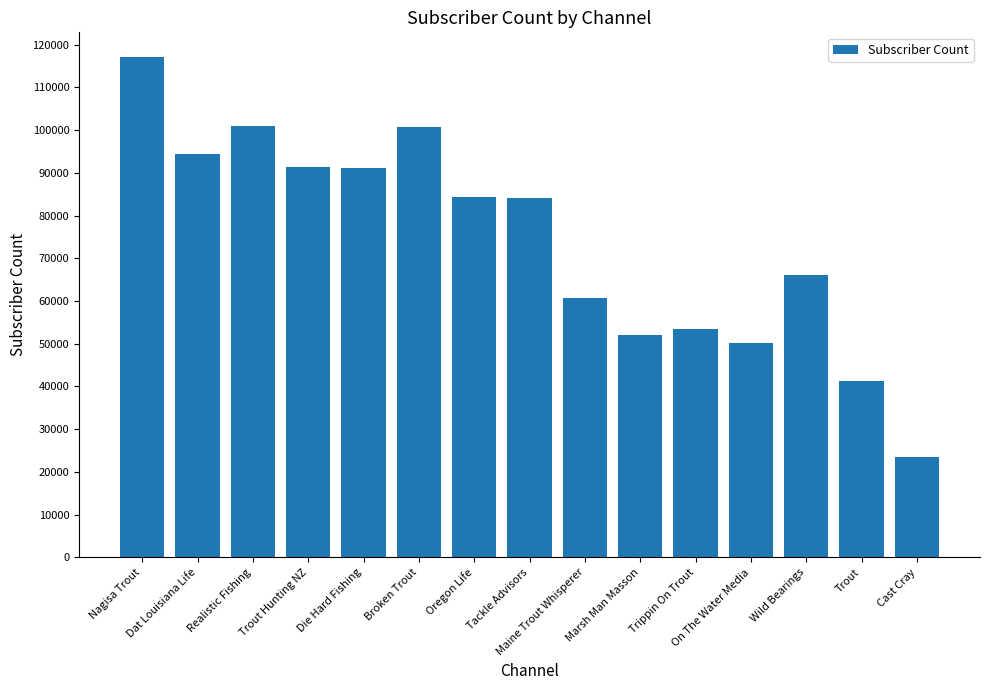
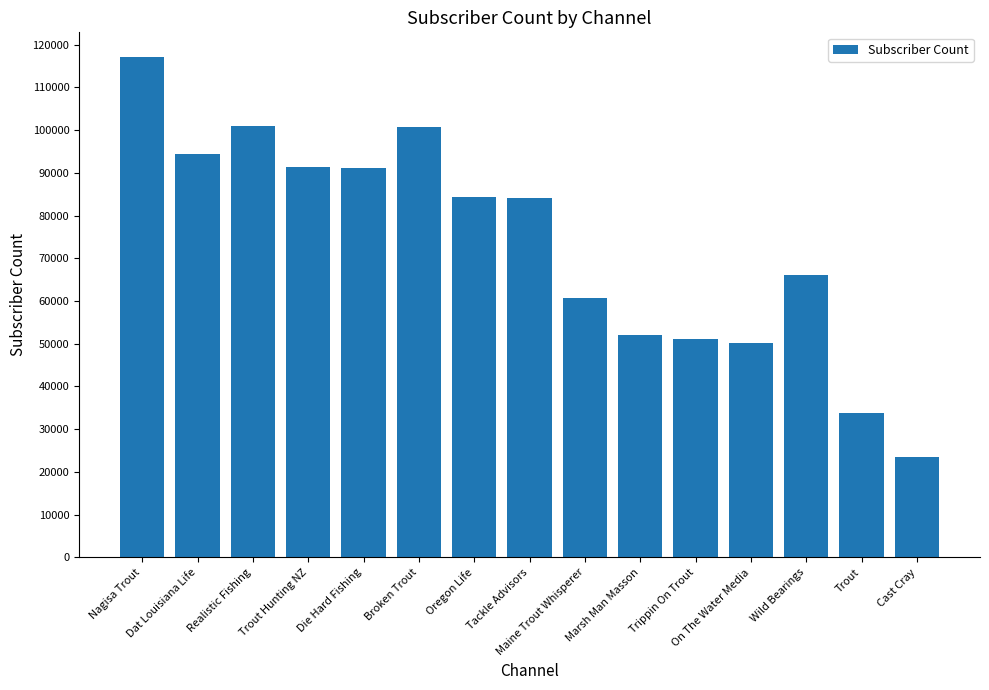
  {
    "Nagisa Trout": 117000,
    "Dat Louisiana Life": 94000,
    "Realistic Fishing": 101000,
    "Trout Hunting NZ": 91000,
    "Die Hard Fishing": 91000,
    "Broken Trout": 101000,
    "Oregon Life": 84000,
    "Tackle Advisors": 84000,
    "Maine Trout Whisperer": 61000,
    "Marsh Man Masson": 52000,
-   "Trippin On Trout": 53000,
+   "Trippin On Trout": 51000,
    "On The Water Media": 50000,
    "Wild Bearings": 66000,
-   "Trout": 41000,
+   "Trout": 34000,
    "Cast Cray": 24000
  }
